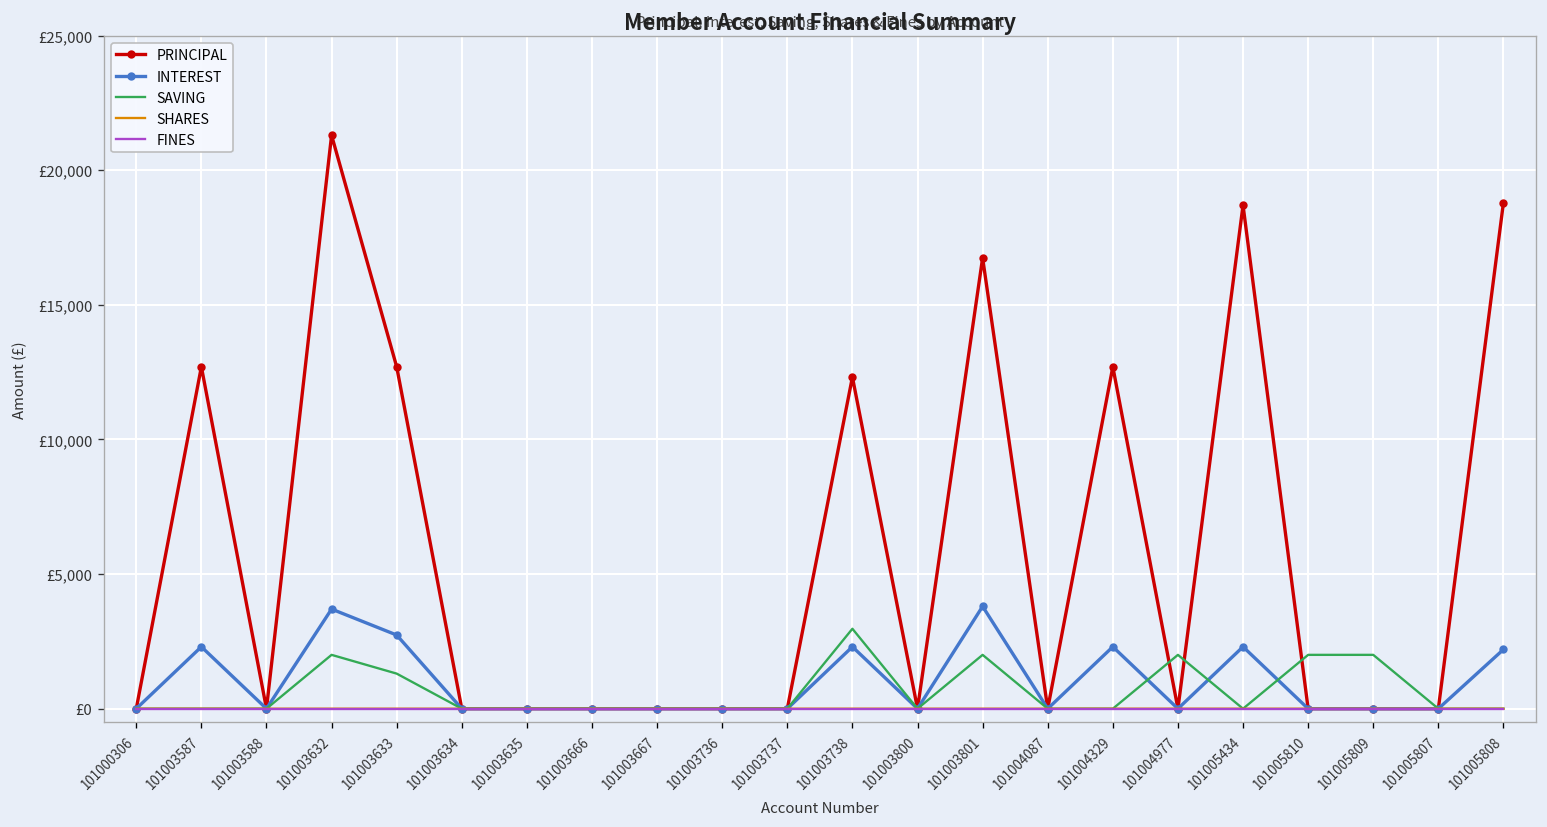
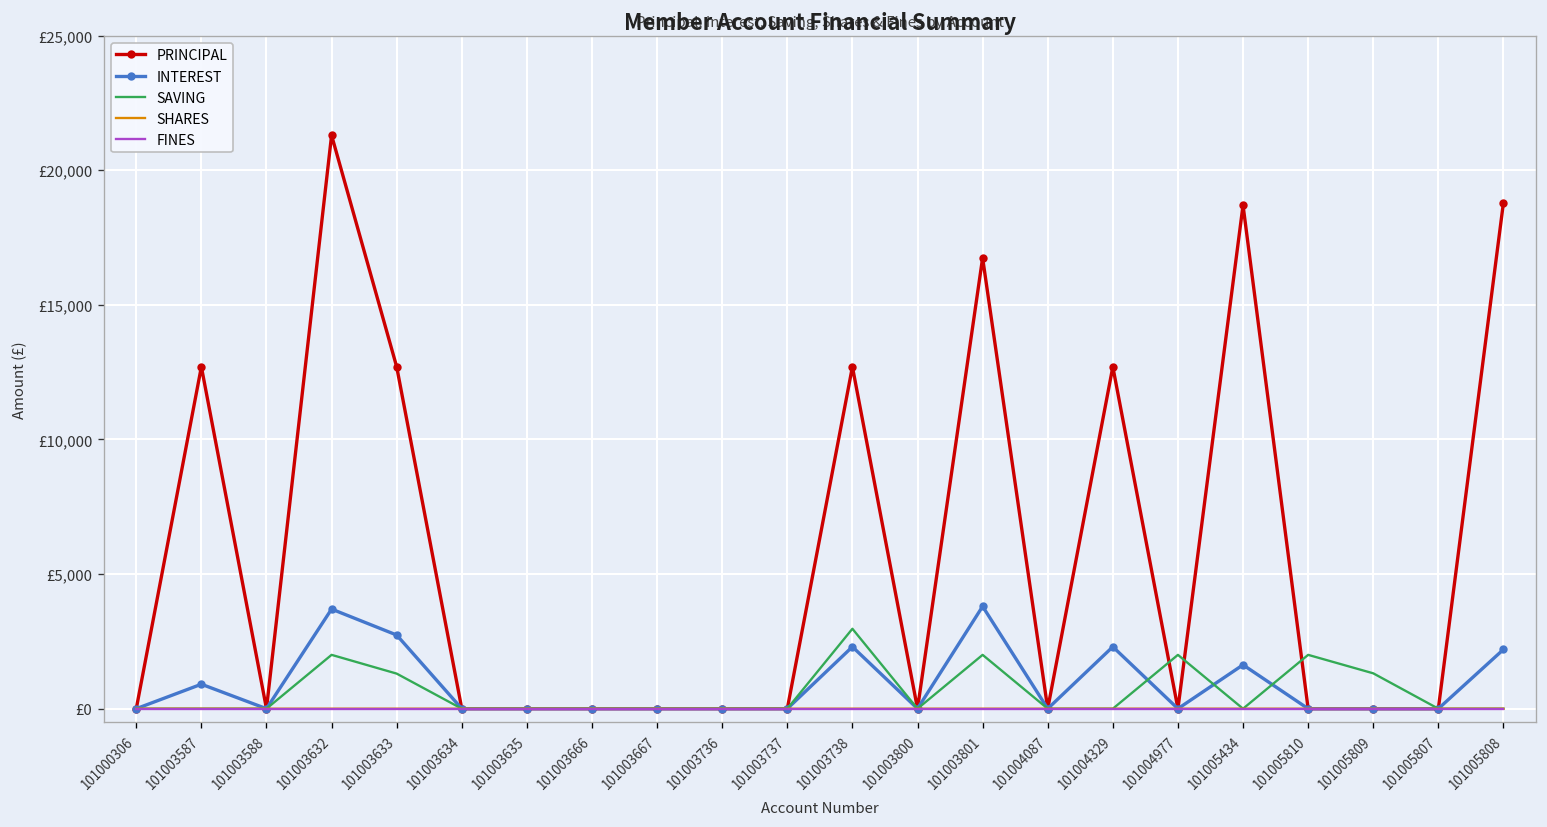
  {
    "PRINCIPAL": {
      "101003587": "£12,700",
      "101003632": "£21,300",
      "101003633": "£12,700",
-     "101003738": "£12,300",
+     "101003738": "£12,700",
      "101003801": "£16,700",
      "101004329": "£12,700",
      "101005434": "£18,700",
      "101005808": "£18,800"
    },
    "INTEREST": {
-     "101003587": "£2,300",
+     "101003587": "£900",
      "101003632": "£3,700",
      "101003633": "£2,700",
      "101003738": "£2,300",
      "101003801": "£3,800",
      "101004329": "£2,300",
-     "101005434": "£2,300",
+     "101005434": "£1,600",
      "101005808": "£2,200"
    },
    "SAVING": {
      "101003632": "£2,000",
      "101003633": "£1,300",
      "101003738": "£3,000",
      "101003801": "£2,000",
      "101004977": "£2,000",
      "101005810": "£2,000",
-     "101005809": "£2,000"
+     "101005809": "£1,300"
    },
    "FINES": {
      "101003632": "£0",
      "101003633": "£0",
      "101003738": "£0",
      "101003801": "£0"
    }
  }
